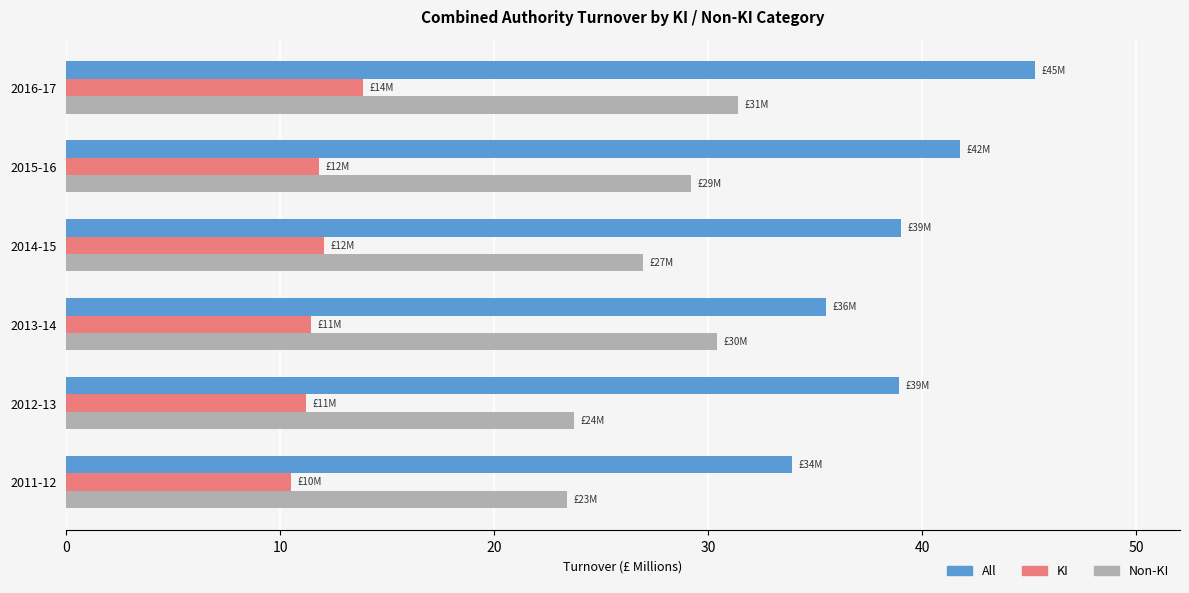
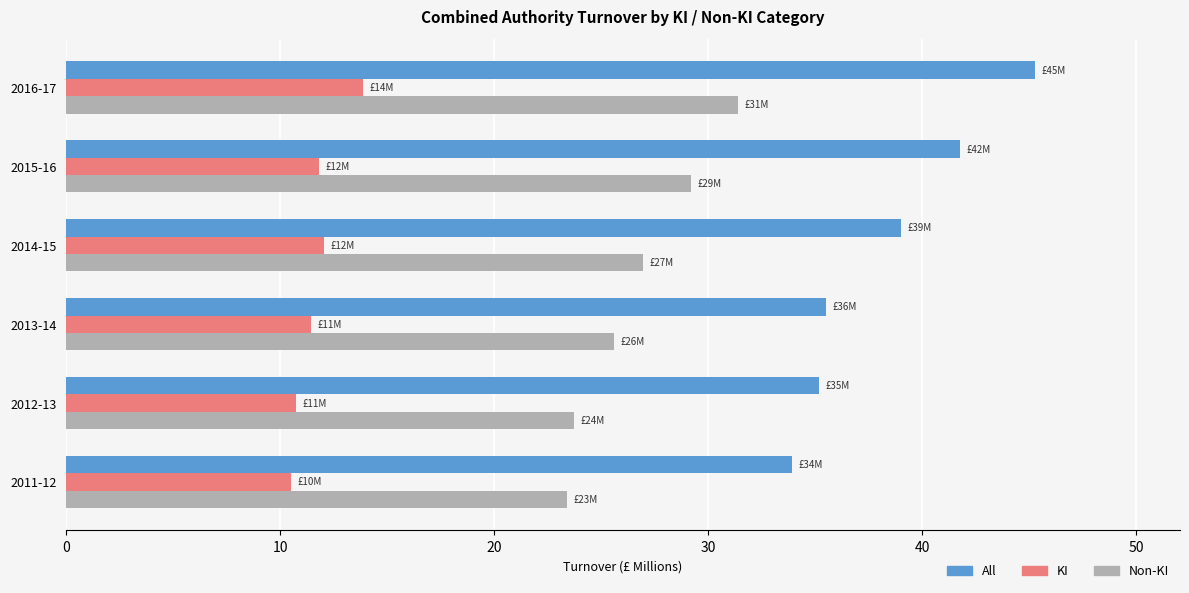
  {
    "All": {
      "2016-17": "£45M",
      "2015-16": "£42M",
      "2014-15": "£39M",
      "2013-14": "£36M",
-     "2012-13": "£39M",
+     "2012-13": "£35M",
      "2011-12": "£34M"
    },
    "KI": {
-     "2012-13": "11.2"
+     "2012-13": "10.7"
    },
    "Non-KI": {
      "2016-17": "£31M",
      "2015-16": "£29M",
      "2014-15": "£27M",
-     "2013-14": "£30M",
+     "2013-14": "£26M",
      "2012-13": "£24M",
      "2011-12": "£23M"
    }
  }
